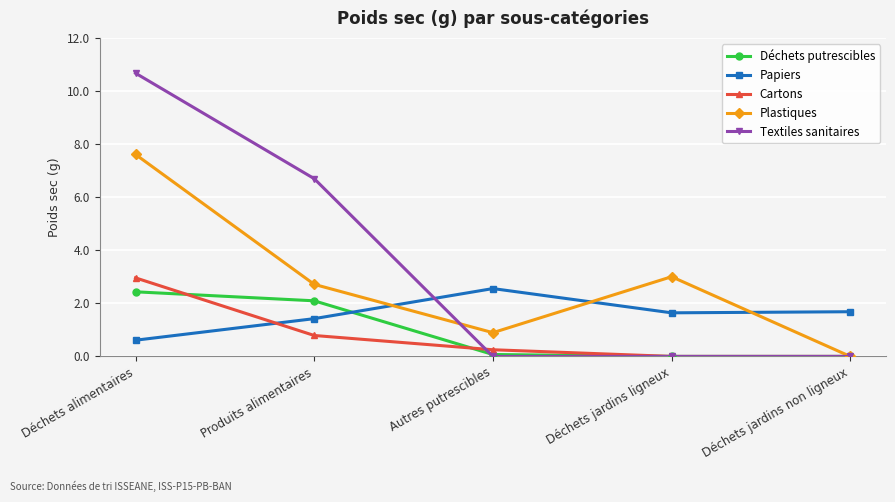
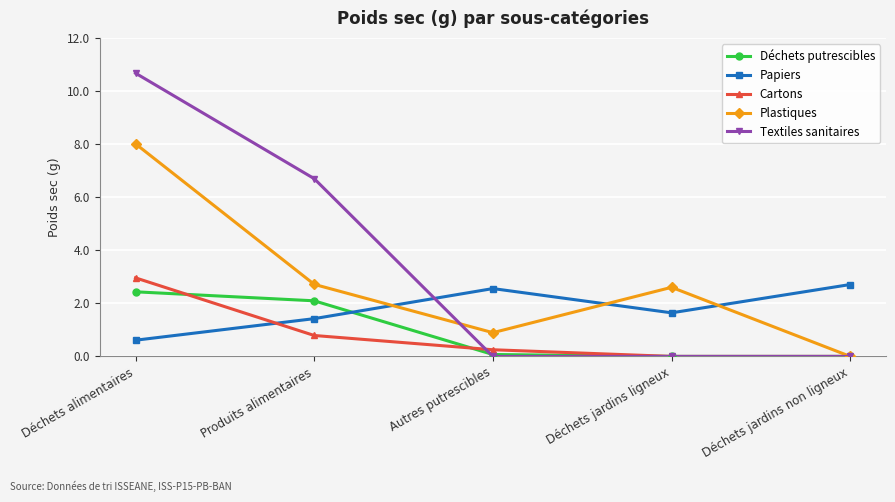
  {
    "Déchets putrescibles": {
      "Déchets alimentaires": 2.4,
      "Produits alimentaires": 2.1
    },
    "Papiers": {
      "Déchets alimentaires": 0.6,
      "Produits alimentaires": 1.4,
      "Autres putrescibles": 2.6,
      "Déchets jardins ligneux": 1.6,
-     "Déchets jardins non ligneux": 1.7
+     "Déchets jardins non ligneux": 2.7
    },
    "Cartons": {
      "Déchets alimentaires": 3.0,
      "Produits alimentaires": 0.8,
      "Autres putrescibles": 0.3
    },
    "Plastiques": {
-     "Déchets alimentaires": 7.6,
+     "Déchets alimentaires": 8.0,
      "Produits alimentaires": 2.7,
      "Autres putrescibles": 0.9,
-     "Déchets jardins ligneux": 3.0
+     "Déchets jardins ligneux": 2.6
    },
    "Textiles sanitaires": {
      "Déchets alimentaires": 10.7,
      "Produits alimentaires": 6.7
    }
  }
